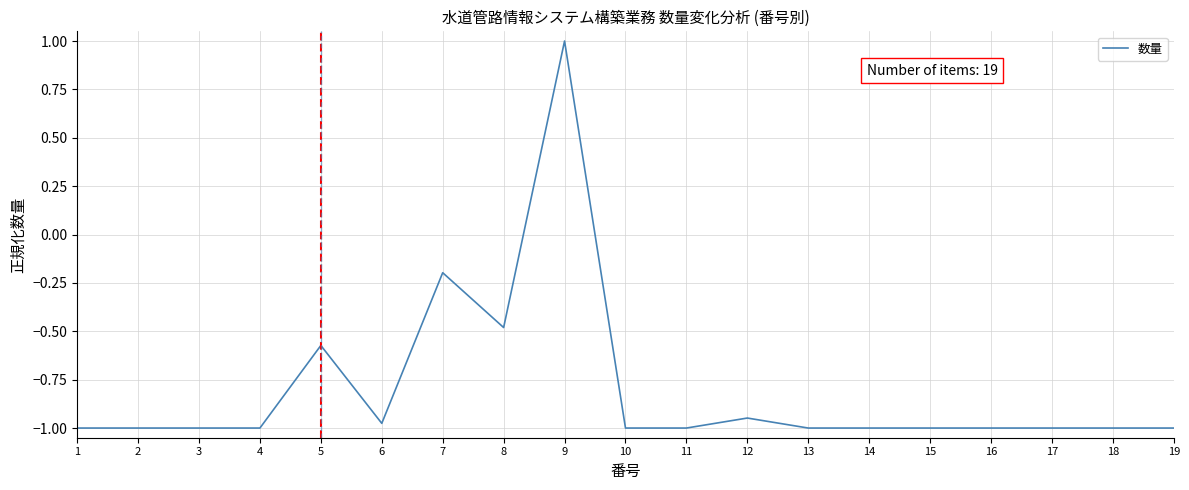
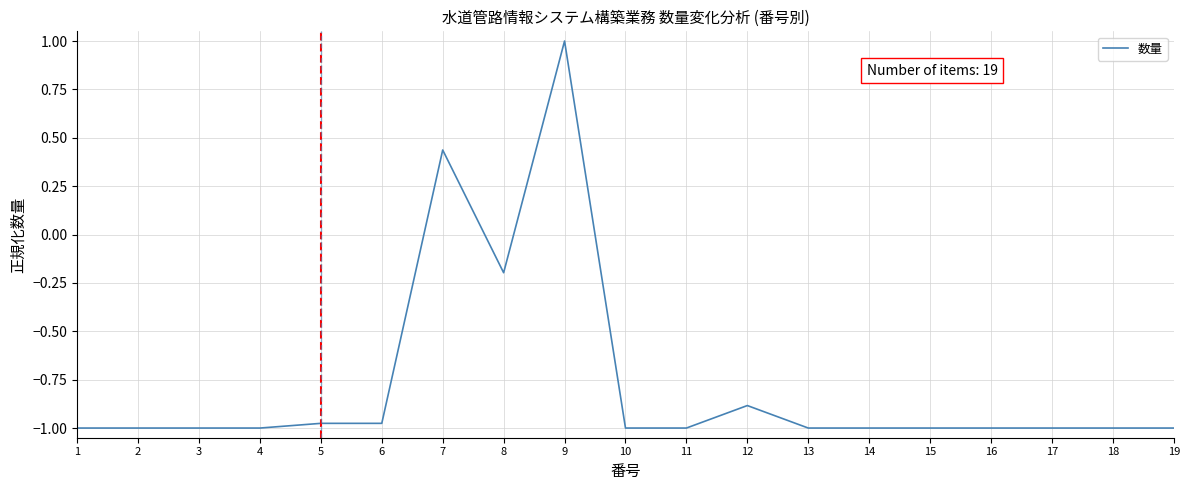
  {
    "1": -1.00,
    "2": -1.00,
    "3": -1.00,
    "4": -1.00,
-   "5": -0.57,
+   "5": -0.98,
    "6": -0.98,
-   "7": -0.20,
-   "8": -0.48,
+   "7": 0.44,
+   "8": -0.20,
    "9": 1.00,
    "10": -1.00,
    "11": -1.00,
-   "12": -0.95,
+   "12": -0.88,
    "13": -1.00,
    "14": -1.00,
    "15": -1.00,
    "16": -1.00,
    "17": -1.00,
    "18": -1.00,
    "19": -1.00
  }
